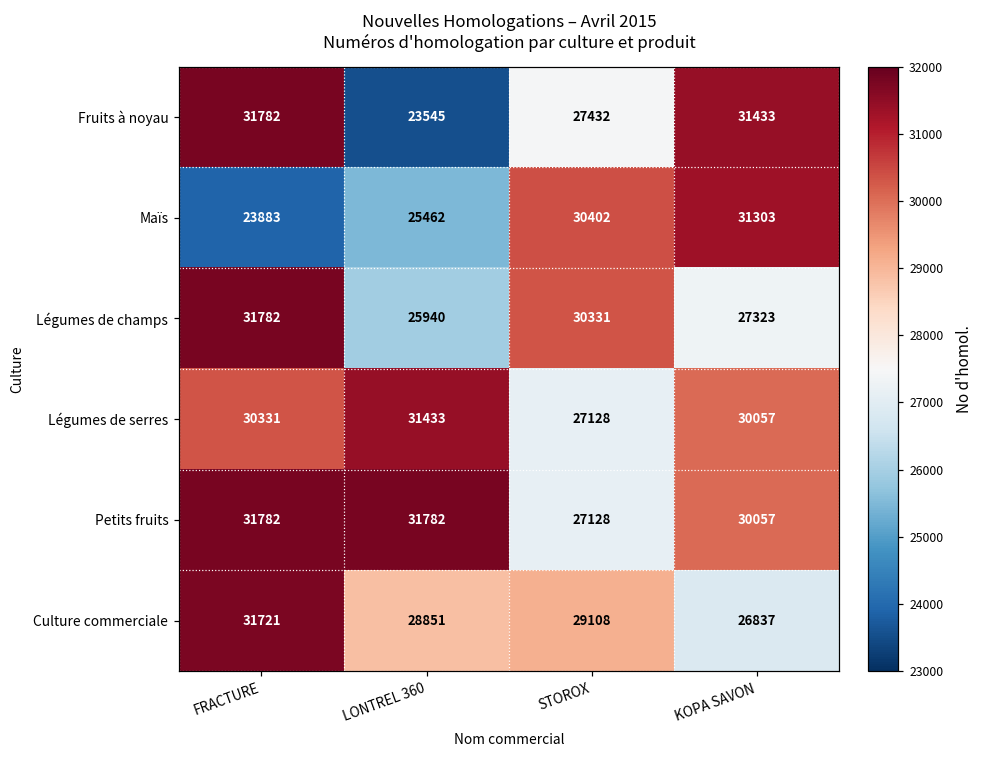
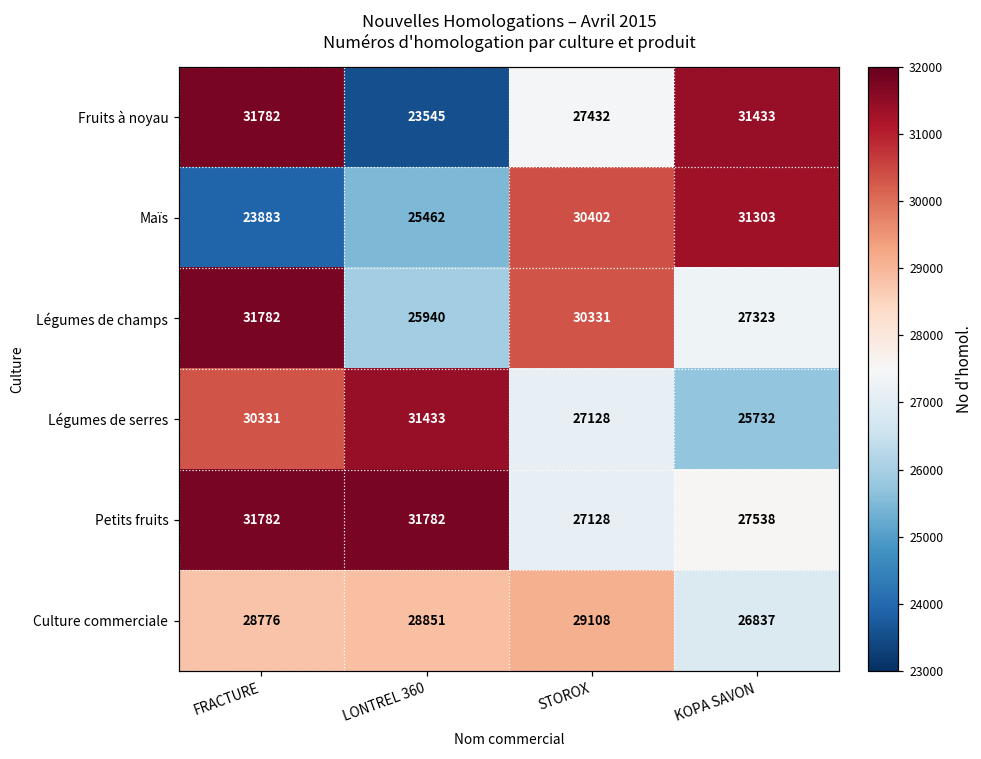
  {
    "Fruits à noyau": {
      "FRACTURE": 31782,
      "LONTREL 360": 23545,
      "STOROX": 27432,
      "KOPA SAVON": 31433
    },
    "Maïs": {
      "FRACTURE": 23883,
      "LONTREL 360": 25462,
      "STOROX": 30402,
      "KOPA SAVON": 31303
    },
    "Légumes de champs": {
      "FRACTURE": 31782,
      "LONTREL 360": 25940,
      "STOROX": 30331,
      "KOPA SAVON": 27323
    },
    "Légumes de serres": {
      "FRACTURE": 30331,
      "LONTREL 360": 31433,
      "STOROX": 27128,
-     "KOPA SAVON": 30057
+     "KOPA SAVON": 25732
    },
    "Petits fruits": {
      "FRACTURE": 31782,
      "LONTREL 360": 31782,
      "STOROX": 27128,
-     "KOPA SAVON": 30057
+     "KOPA SAVON": 27538
    },
    "Culture commerciale": {
-     "FRACTURE": 31721,
+     "FRACTURE": 28776,
      "LONTREL 360": 28851,
      "STOROX": 29108,
      "KOPA SAVON": 26837
    }
  }
